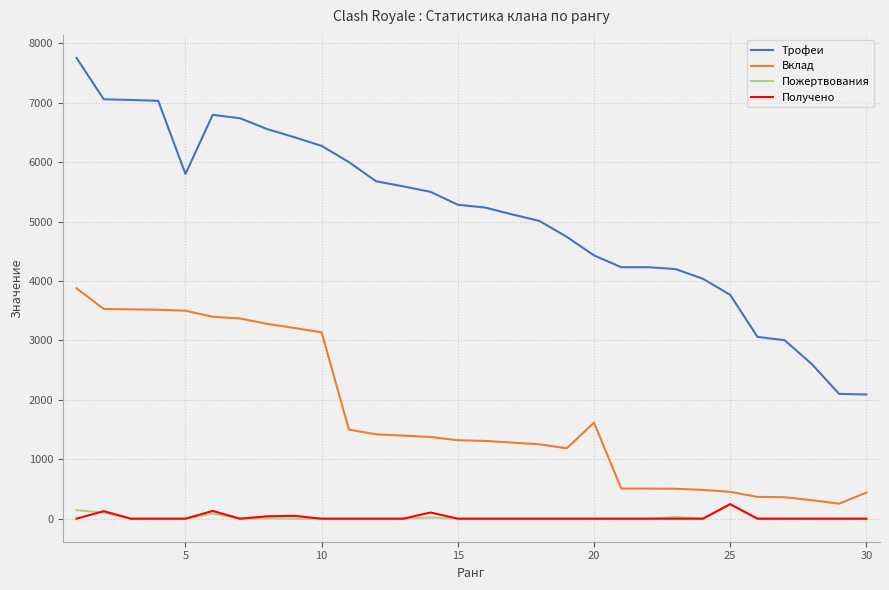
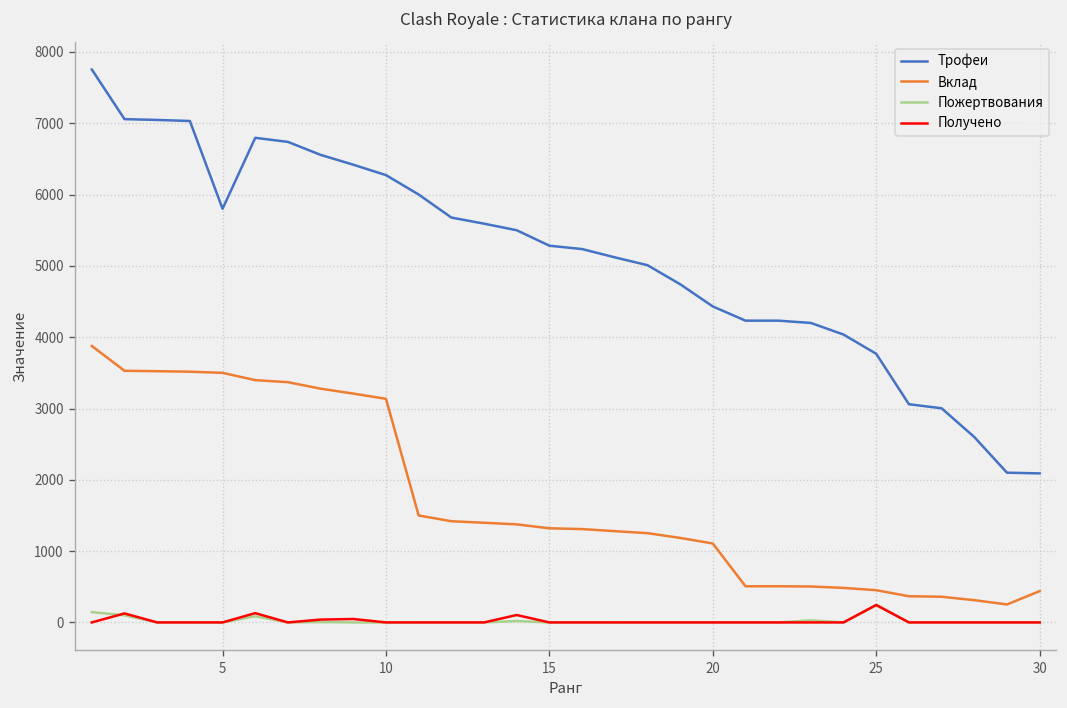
  {
    "Трофеи": {
      "5": 5800,
      "10": 6300,
      "15": 5300,
      "20": 4400,
      "25": 3800,
      "30": 2100
    },
    "Вклад": {
      "5": 3500,
      "10": 3100,
      "15": 1300,
-     "20": 1600,
+     "20": 1100,
      "25": 500,
      "30": 400
    }
  }
